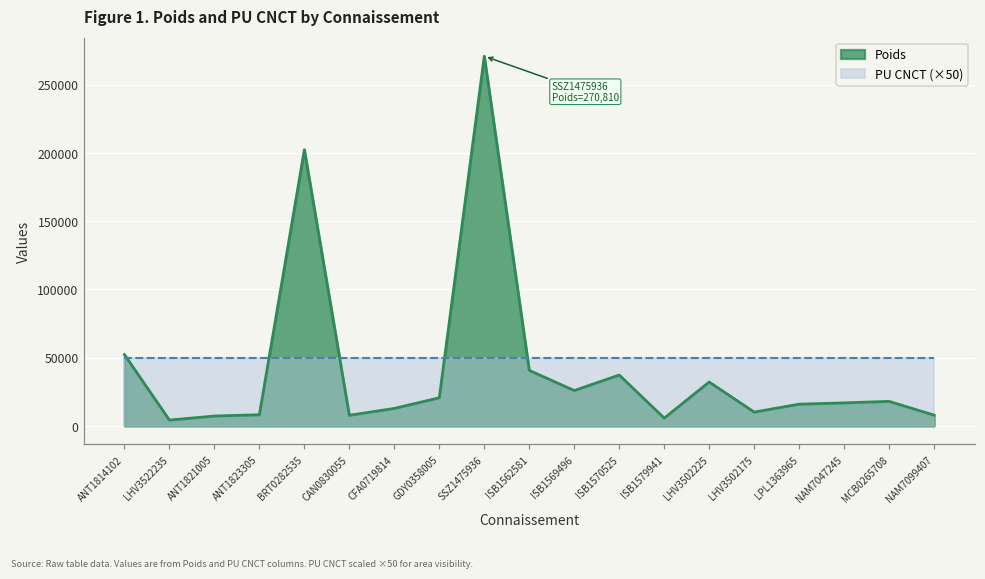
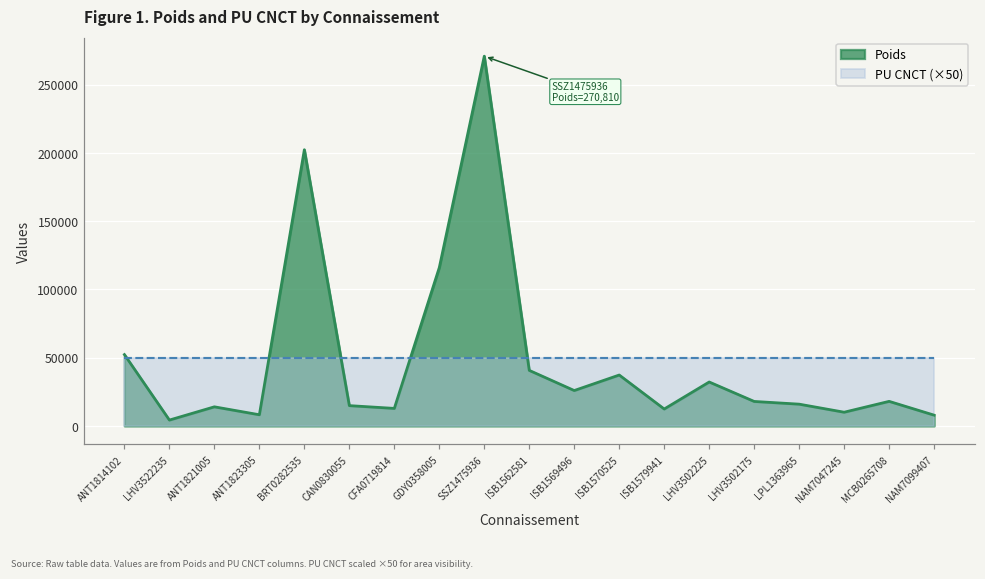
  {
    "Poids": {
      "ANT1814102": 52000,
      "LHV3522235": 4000,
-     "ANT1821005": 7000,
+     "ANT1821005": 14000,
      "ANT1823305": 8000,
      "BRT0282535": 202000,
-     "CAN0830055": 8000,
+     "CAN0830055": 15000,
      "CFA0719814": 13000,
-     "GDY0358005": 21000,
+     "GDY0358005": 116000,
      "ISB1562581": 41000,
      "ISB1569496": 26000,
      "ISB1570525": 37000,
-     "ISB1579941": 6000,
+     "ISB1579941": 12000,
      "LHV3502225": 32000,
-     "LHV3502175": 10000,
+     "LHV3502175": 18000,
      "LPL1363965": 16000,
-     "NAM7047245": 17000,
+     "NAM7047245": 10000,
      "MCB0265708": 18000,
      "NAM7099407": 8000
    },
    "PU CNCT (×50)": {
      "ANT1814102": 50000,
      "LHV3522235": 50000,
      "ANT1821005": 50000,
      "ANT1823305": 50000,
      "BRT0282535": 50000,
      "CAN0830055": 50000,
      "CFA0719814": 50000,
      "GDY0358005": 50000,
      "SSZ1475936": 50000,
      "ISB1562581": 50000,
      "ISB1569496": 50000,
      "ISB1570525": 50000,
      "ISB1579941": 50000,
      "LHV3502225": 50000,
      "LHV3502175": 50000,
      "LPL1363965": 50000,
      "NAM7047245": 50000,
      "MCB0265708": 50000,
      "NAM7099407": 50000
    }
  }
